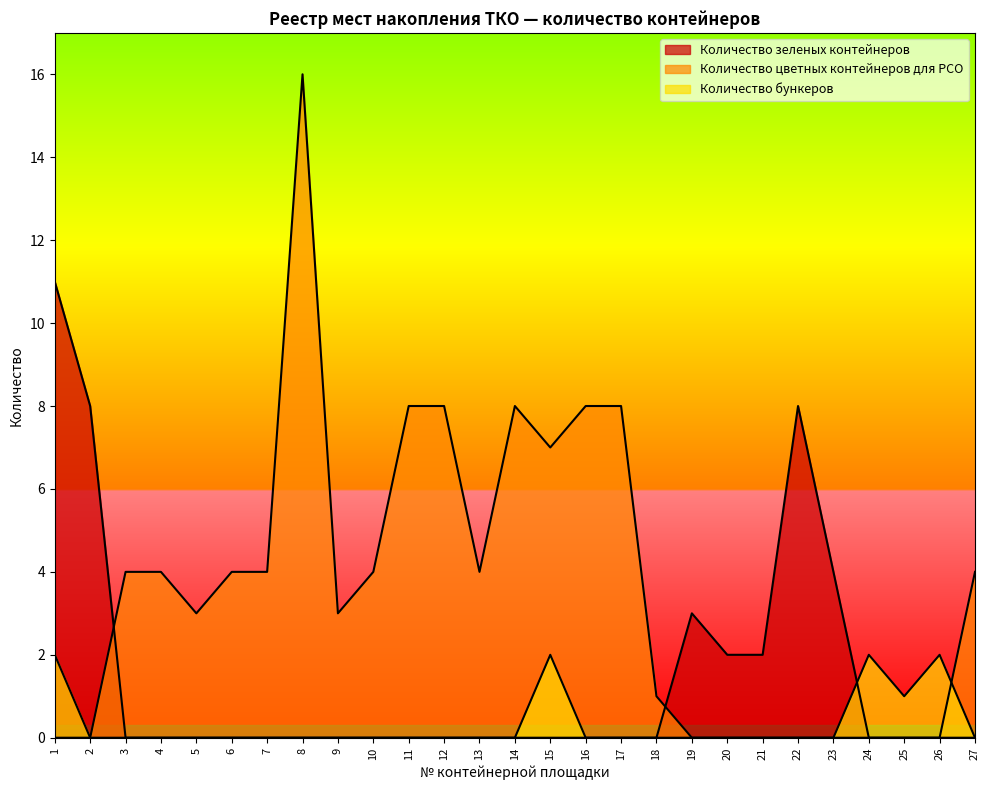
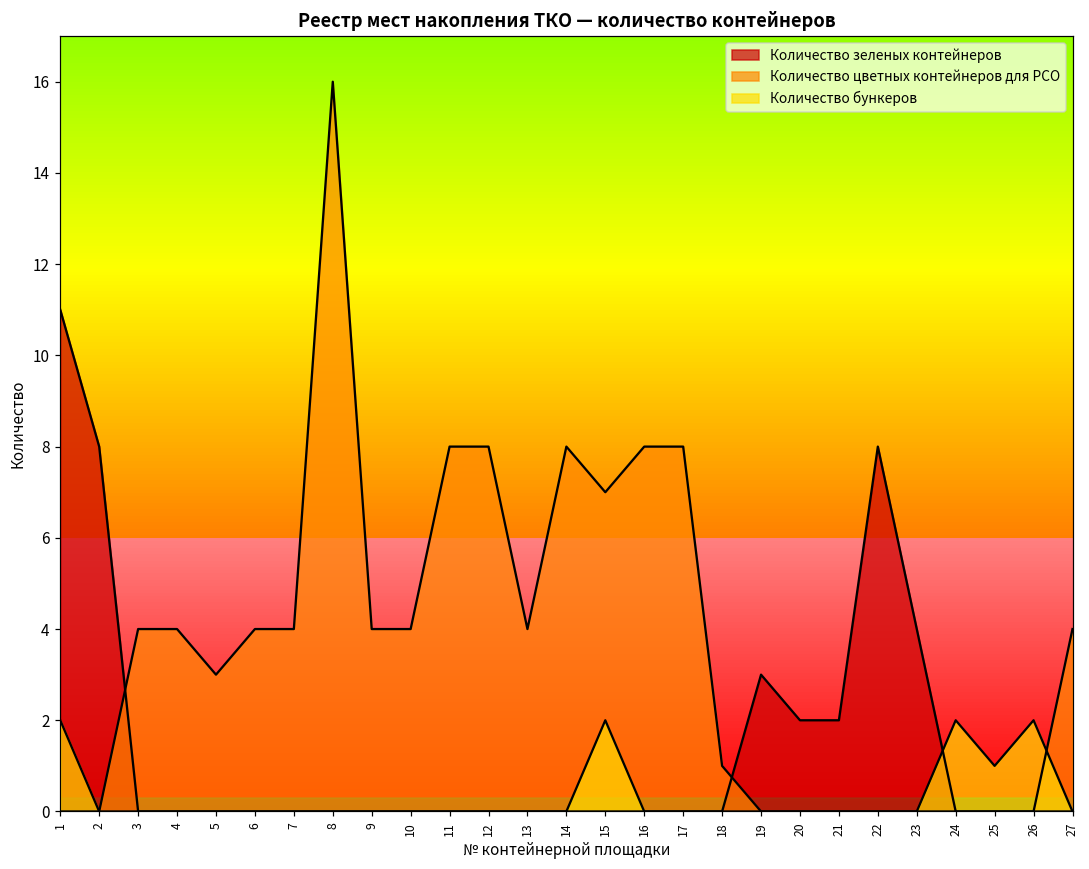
  {
    "Количество зеленых контейнеров": {
      "1": 11,
      "2": 8,
      "19": 3,
      "20": 2,
      "21": 2,
      "22": 8,
      "23": 4
    },
    "Количество цветных контейнеров для РСО": {
      "3": 4,
      "4": 4,
      "5": 3,
      "6": 4,
      "7": 4,
      "8": 16,
-     "9": 3,
+     "9": 4,
      "10": 4,
      "11": 8,
      "12": 8,
      "13": 4,
      "14": 8,
      "15": 7,
      "16": 8,
      "17": 8,
      "18": 1,
      "27": 4
    },
    "Количество бункеров": {
      "1": 2,
      "15": 2,
      "24": 2,
      "25": 1,
      "26": 2
    }
  }
